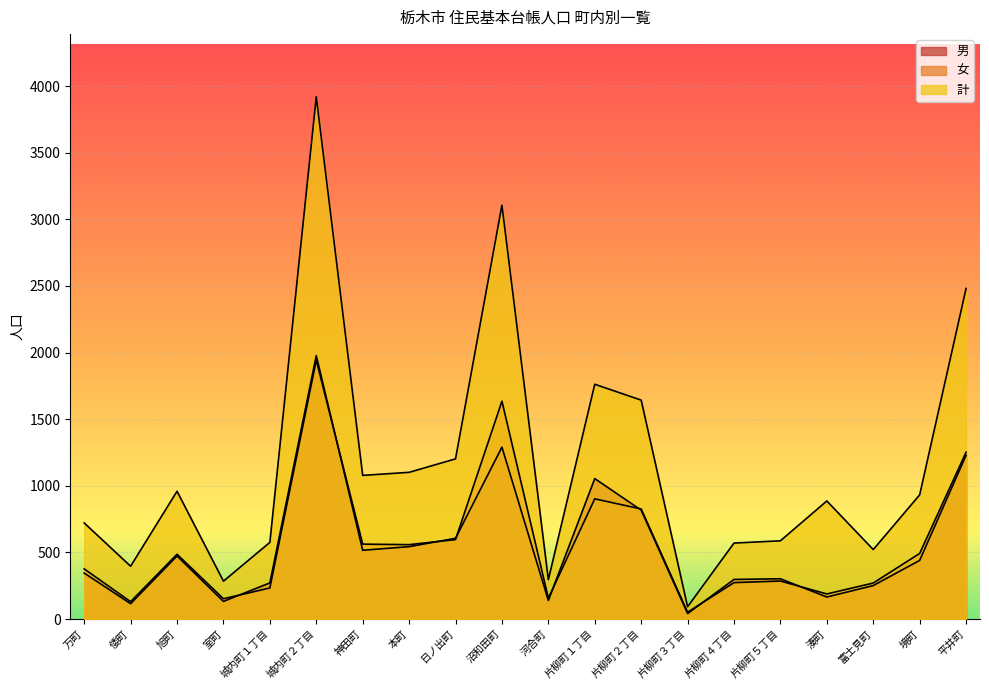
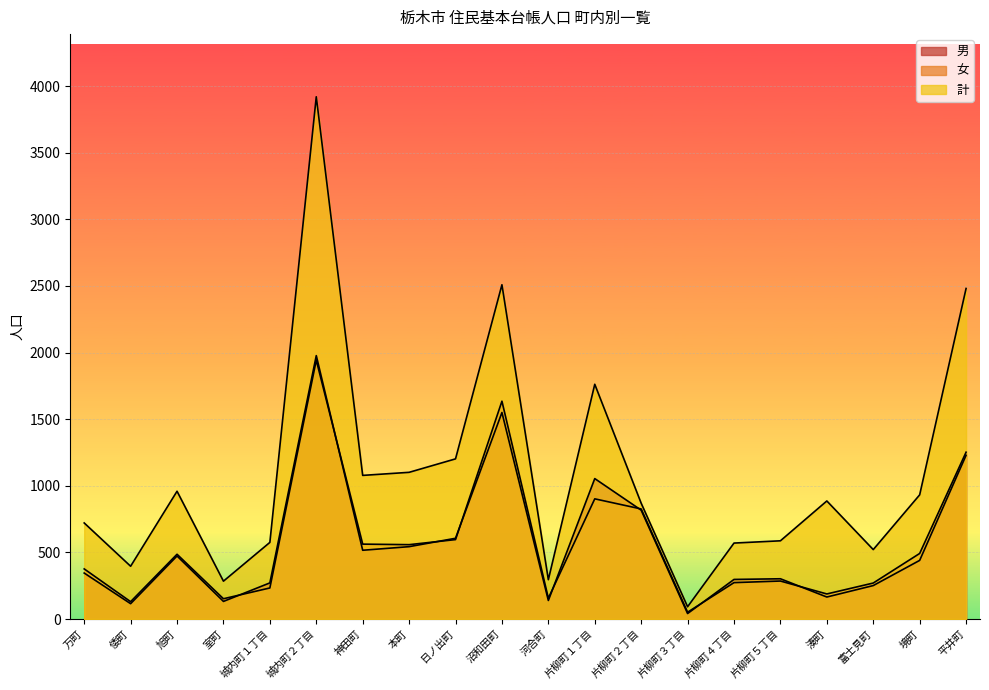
  {
    "男": {
      "万町": 350,
      "室町": 130,
      "城内町１丁目": 270,
      "城内町２丁目": 1980,
      "神田町": 520,
-     "沼和田町": 1290,
+     "沼和田町": 1550,
      "片柳町１丁目": 1050,
      "片柳町４丁目": 300,
      "湊町": 170,
      "富士見町": 250,
      "境町": 440,
      "平井町": 1230
    },
    "女": {
      "万町": 380,
      "室町": 150,
      "城内町１丁目": 230,
      "城内町２丁目": 1940,
      "神田町": 560,
      "沼和田町": 1640,
      "片柳町１丁目": 900,
      "片柳町４丁目": 270,
      "湊町": 190,
      "富士見町": 270,
      "境町": 490,
      "平井町": 1250
    },
    "計": {
      "万町": 720,
      "倭町": 400,
      "旭町": 960,
      "室町": 280,
      "城内町１丁目": 580,
      "城内町２丁目": 3920,
      "神田町": 1080,
      "本町": 1100,
      "日ノ出町": 1200,
-     "沼和田町": 3110,
+     "沼和田町": 2510,
      "河合町": 300,
      "片柳町１丁目": 1760,
-     "片柳町２丁目": 1640,
+     "片柳町２丁目": 870,
      "片柳町３丁目": 90,
      "片柳町４丁目": 570,
      "片柳町５丁目": 590,
      "湊町": 890,
      "富士見町": 520,
      "境町": 930,
      "平井町": 2480
    }
  }
